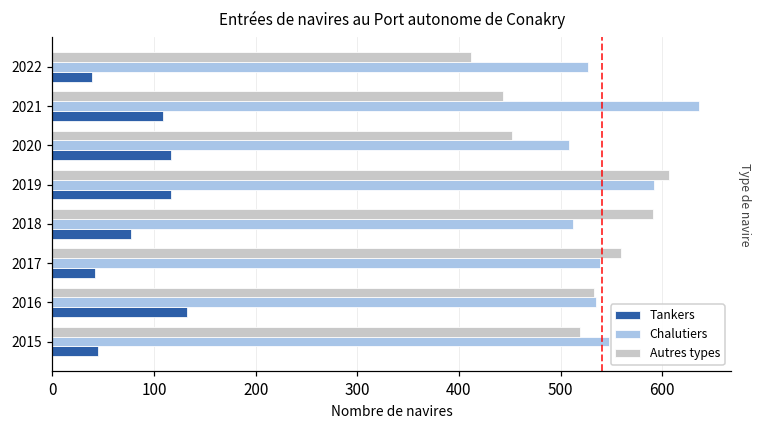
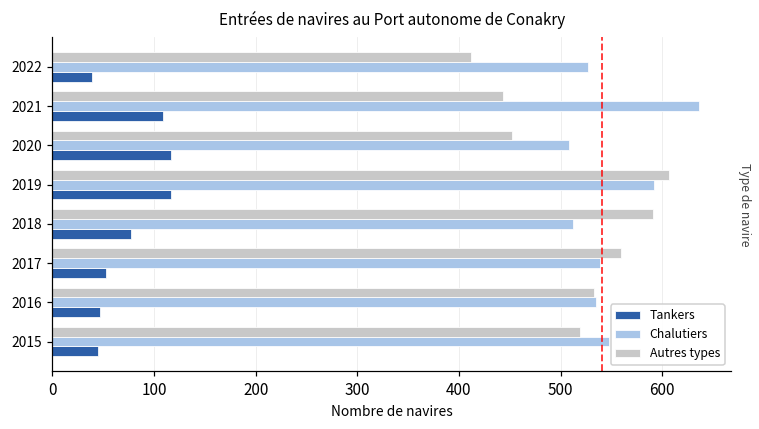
  {
    "Tankers": {
      "2022": 40,
      "2021": 110,
      "2020": 120,
      "2019": 120,
      "2018": 80,
-     "2017": 40,
-     "2016": 130,
+     "2017": 50,
+     "2016": 50,
      "2015": 50
    }
  }
